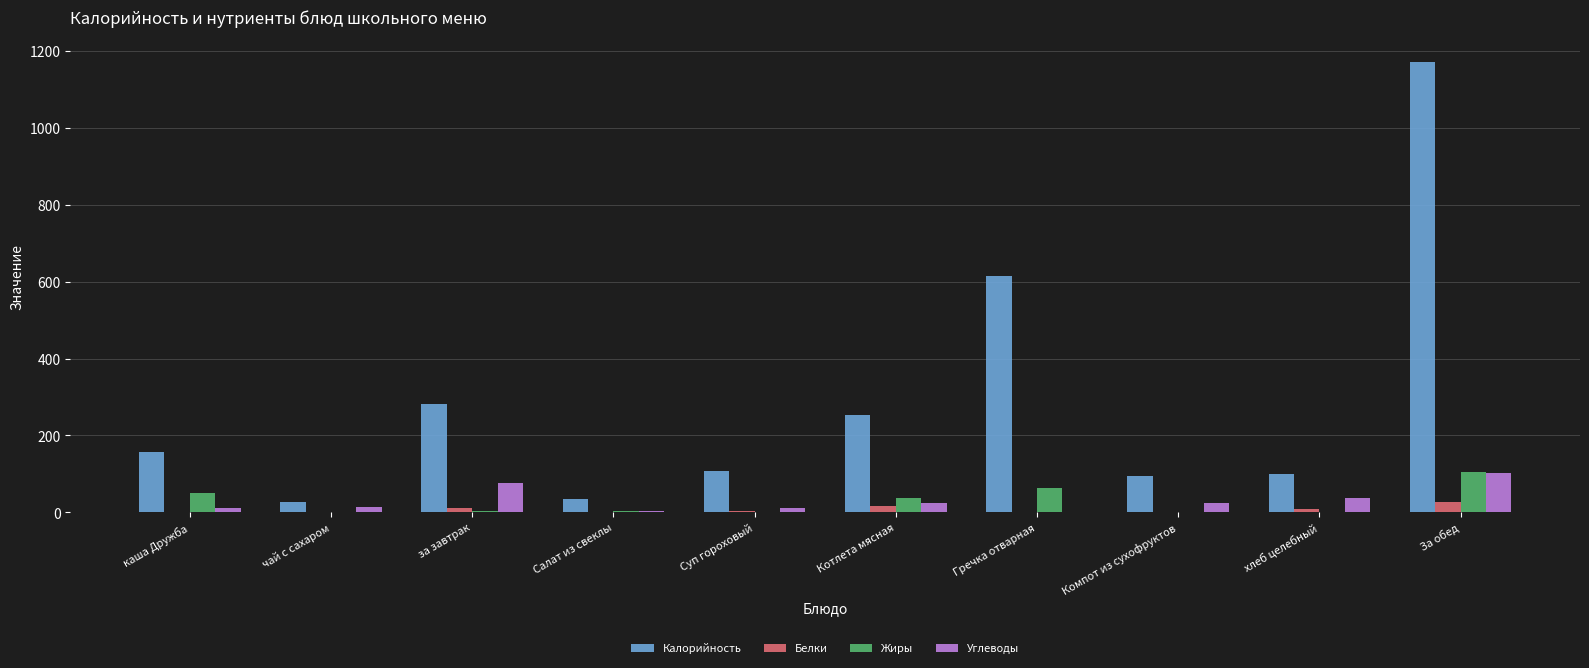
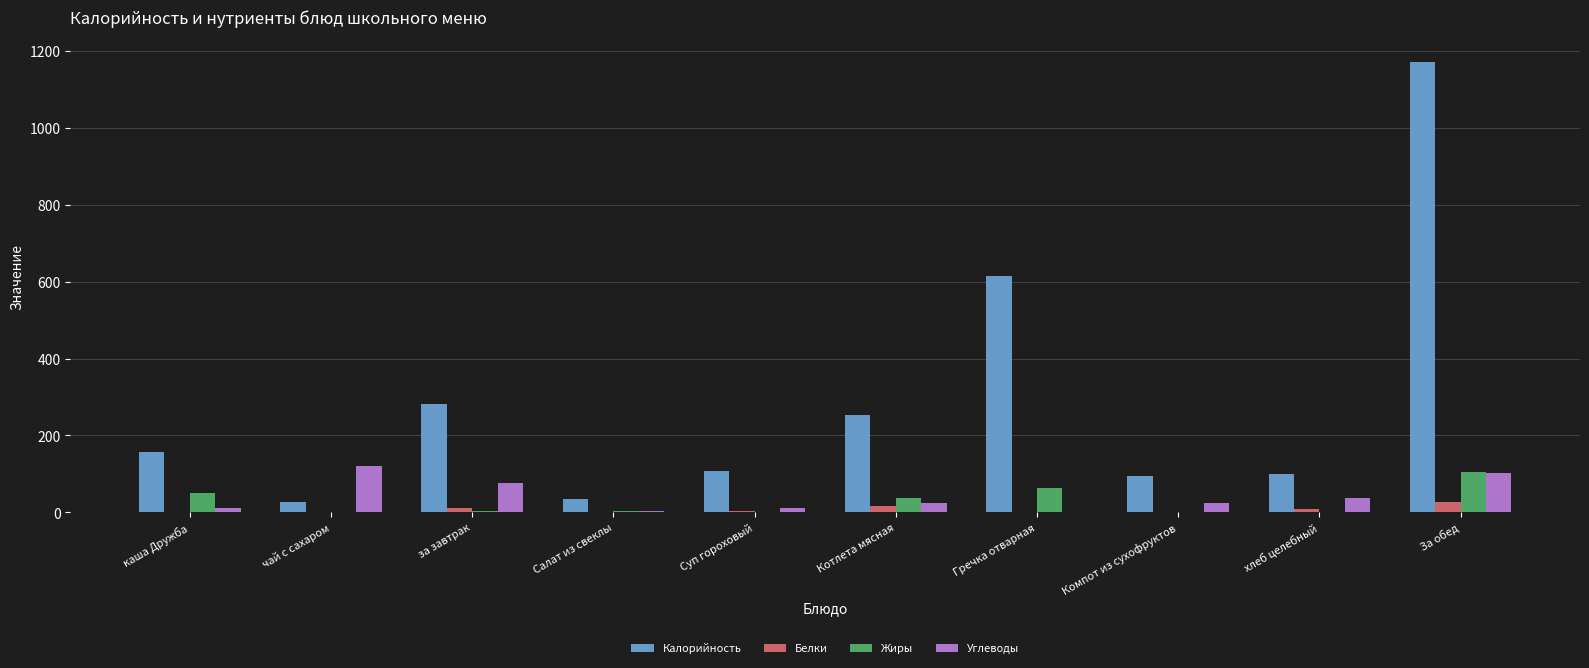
  {
    "Калорийность": {
      "каша Дружба": 160,
      "чай с сахаром": 30,
      "за завтрак": 280,
      "Салат из свеклы": 40,
      "Суп гороховый": 110,
      "Котлета мясная": 250,
      "Гречка отварная": 610,
      "Компот из сухофруктов": 90,
      "хлеб целебный": 100,
      "За обед": 1170
    },
    "Белки": {
      "чай с сахаром": 0,
      "за завтрак": 10,
      "Котлета мясная": 20,
      "хлеб целебный": 10,
      "За обед": 30
    },
    "Жиры": {
      "каша Дружба": 50,
      "чай с сахаром": 0,
      "Котлета мясная": 40,
      "Гречка отварная": 60,
      "Компот из сухофруктов": 0,
      "За обед": 110
    },
    "Углеводы": {
      "каша Дружба": 10,
-     "чай с сахаром": 10,
+     "чай с сахаром": 120,
      "за завтрак": 80,
      "Суп гороховый": 10,
      "Котлета мясная": 20,
      "Компот из сухофруктов": 20,
      "хлеб целебный": 40,
      "За обед": 100
    }
  }
